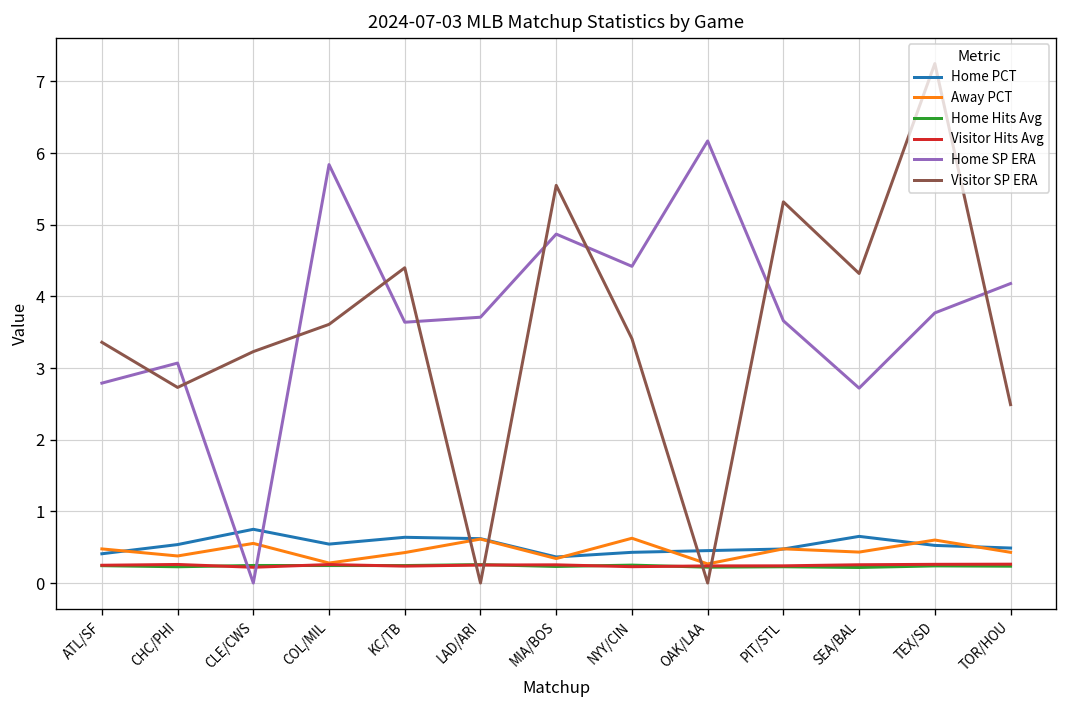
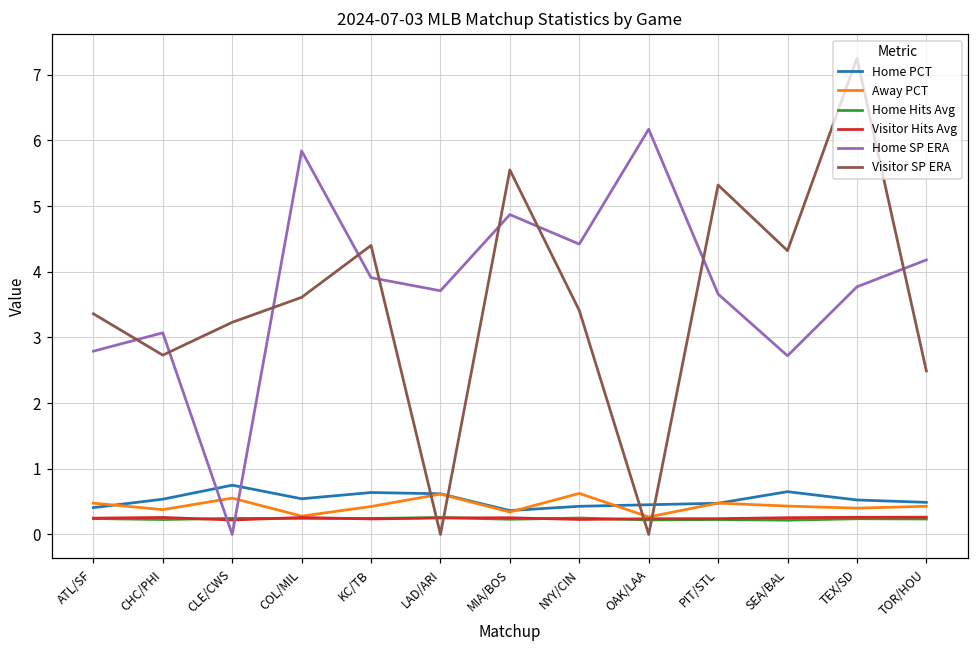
  {
    "Home PCT": {
      "ATL/SF": 0.4,
      "CHC/PHI": 0.5,
      "CLE/CWS": 0.8,
      "COL/MIL": 0.5,
      "KC/TB": 0.6,
      "NYY/CIN": 0.4,
      "OAK/LAA": 0.5,
      "SEA/BAL": 0.7,
      "TEX/SD": 0.5,
      "TOR/HOU": 0.5
    },
    "Away PCT": {
      "ATL/SF": 0.5,
      "CHC/PHI": 0.4,
      "CLE/CWS": 0.6,
      "KC/TB": 0.4,
      "NYY/CIN": 0.6,
      "SEA/BAL": 0.4,
-     "TEX/SD": 0.6,
+     "TEX/SD": 0.4,
      "TOR/HOU": 0.4
    },
    "Home SP ERA": {
      "ATL/SF": 2.8,
      "CHC/PHI": 3.1,
      "CLE/CWS": 0.0,
      "COL/MIL": 5.8,
-     "KC/TB": 3.6,
+     "KC/TB": 3.9,
      "LAD/ARI": 3.7,
      "MIA/BOS": 4.9,
      "NYY/CIN": 4.4,
      "OAK/LAA": 6.2,
      "PIT/STL": 3.7,
      "SEA/BAL": 2.7,
      "TEX/SD": 3.8,
      "TOR/HOU": 4.2
    },
    "Visitor SP ERA": {
      "ATL/SF": 3.4,
      "CHC/PHI": 2.7,
      "CLE/CWS": 3.2,
      "COL/MIL": 3.6,
      "KC/TB": 4.4,
      "LAD/ARI": 0.0,
      "MIA/BOS": 5.6,
      "NYY/CIN": 3.4,
      "OAK/LAA": 0.0,
      "PIT/STL": 5.3,
      "SEA/BAL": 4.3,
      "TOR/HOU": 2.5
    }
  }
